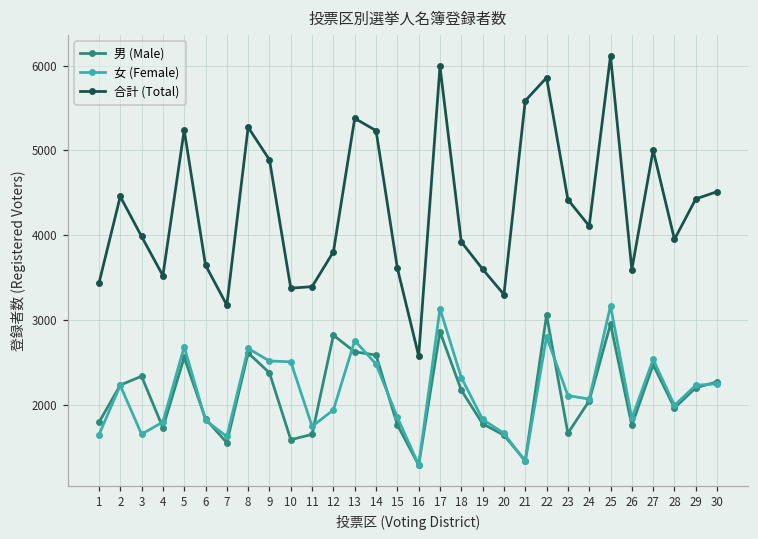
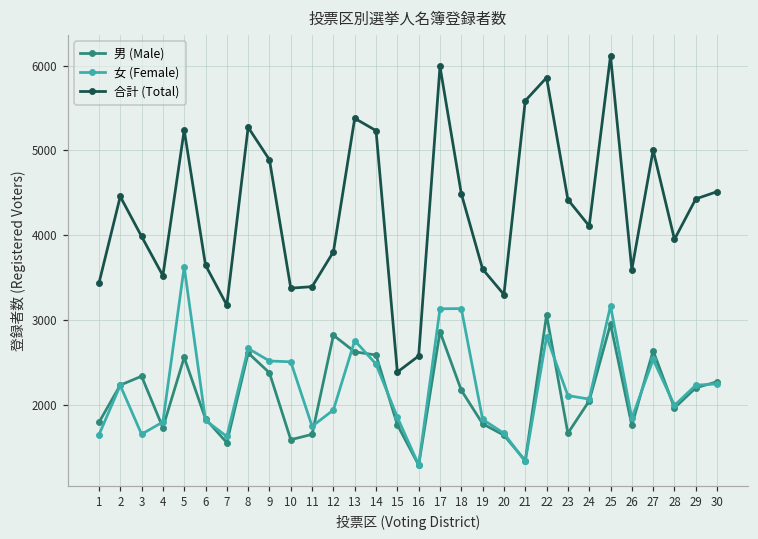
  {
    "男 (Male)": {
      "1": 1800,
      "3": 2300,
      "4": 1700,
      "5": 2600,
      "7": 1600,
      "8": 2600,
      "9": 2400,
      "10": 1600,
      "11": 1600,
      "12": 2800,
      "13": 2600,
      "14": 2600,
      "15": 1800,
      "17": 2900,
      "18": 2200,
      "19": 1800,
      "22": 3100,
      "23": 1700,
      "25": 3000,
      "26": 1800,
-     "27": 2500
+     "27": 2600
    },
    "女 (Female)": {
      "1": 1600,
      "3": 1700,
      "4": 1800,
-     "5": 2700,
+     "5": 3600,
      "7": 1600,
      "8": 2700,
      "9": 2500,
      "10": 2500,
      "11": 1700,
      "12": 1900,
      "13": 2800,
      "14": 2500,
      "15": 1900,
      "17": 3100,
-     "18": 2300,
+     "18": 3100,
      "19": 1800,
      "22": 2800,
      "23": 2100,
      "25": 3200,
      "26": 1800,
      "27": 2500
    },
    "合計 (Total)": {
      "1": 3400,
      "2": 4500,
      "3": 4000,
      "4": 3500,
      "5": 5200,
      "6": 3600,
      "7": 3200,
      "8": 5300,
      "9": 4900,
      "10": 3400,
      "11": 3400,
      "12": 3800,
      "13": 5400,
      "14": 5200,
-     "15": 3600,
+     "15": 2400,
      "16": 2600,
      "17": 6000,
-     "18": 3900,
+     "18": 4500,
      "19": 3600,
      "20": 3300,
      "21": 5600,
      "22": 5900,
      "23": 4400,
      "24": 4100,
      "25": 6100,
      "26": 3600,
      "27": 5000,
      "28": 3900,
      "29": 4400,
      "30": 4500
    }
  }
